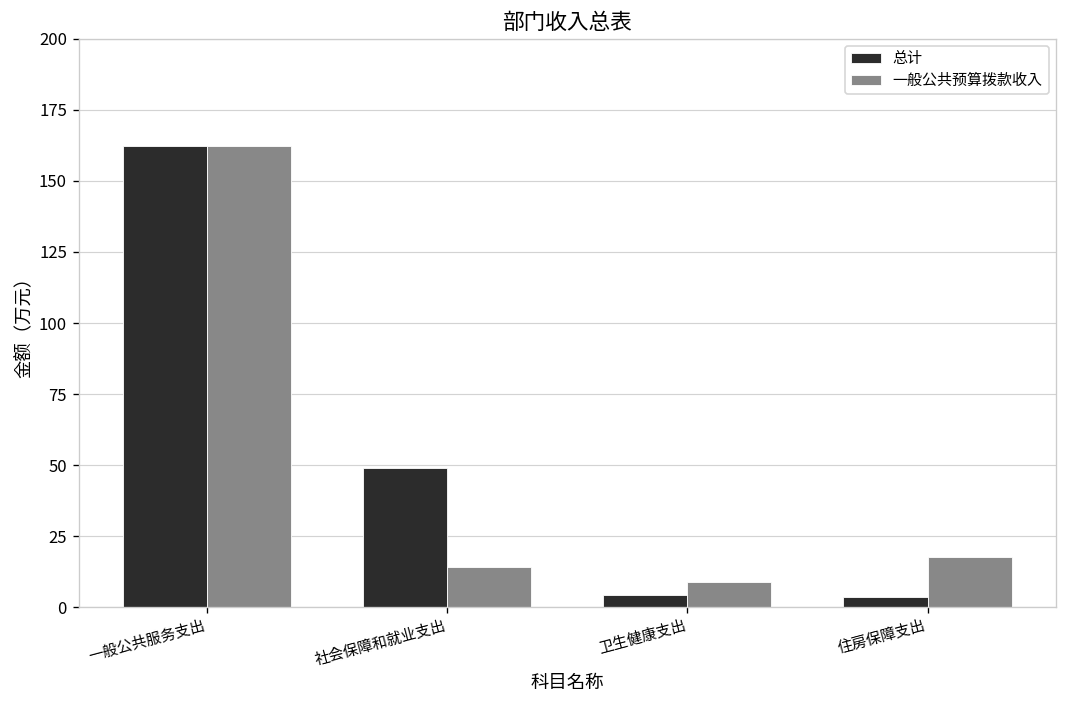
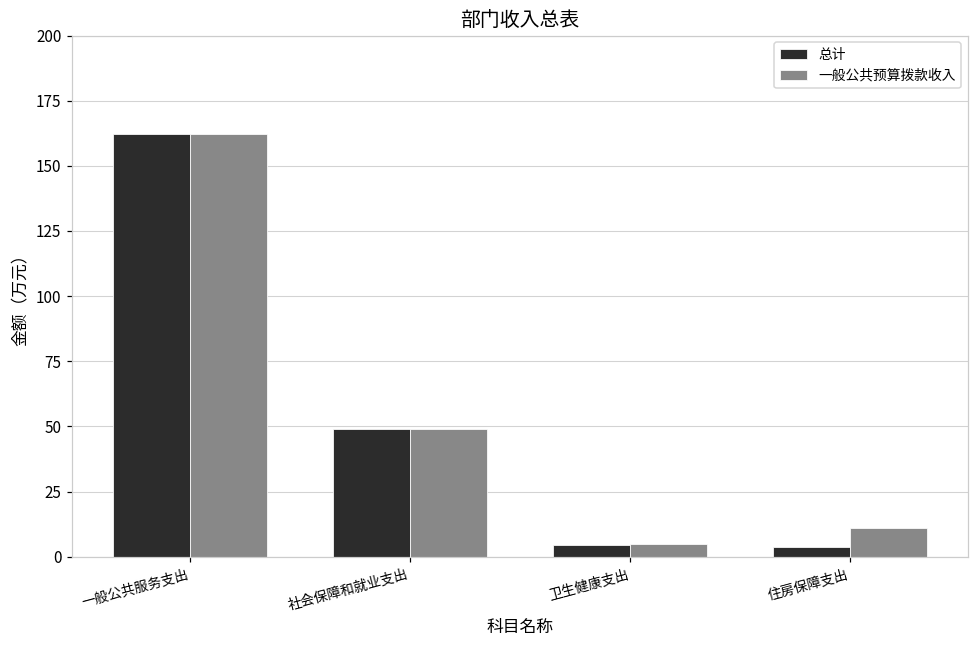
  {
    "总计": {
      "一般公共服务支出": 162,
      "社会保障和就业支出": 49,
      "卫生健康支出": 4,
      "住房保障支出": 4
    },
    "一般公共预算拨款收入": {
      "一般公共服务支出": 162,
-     "社会保障和就业支出": 14,
-     "卫生健康支出": 9,
-     "住房保障支出": 18
+     "社会保障和就业支出": 49,
+     "卫生健康支出": 5,
+     "住房保障支出": 11
    }
  }
